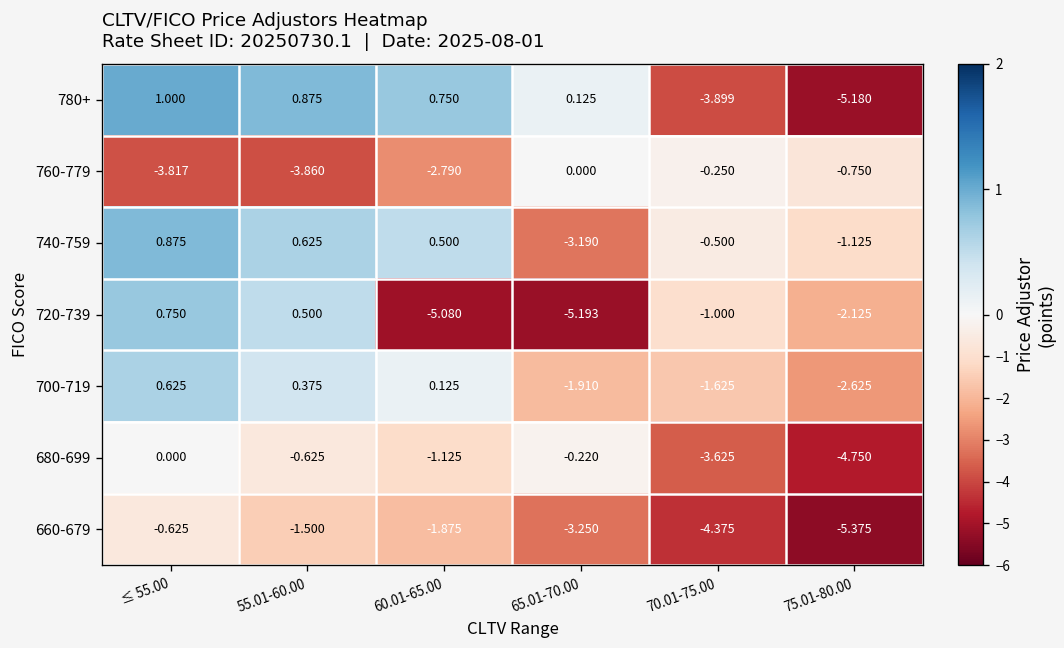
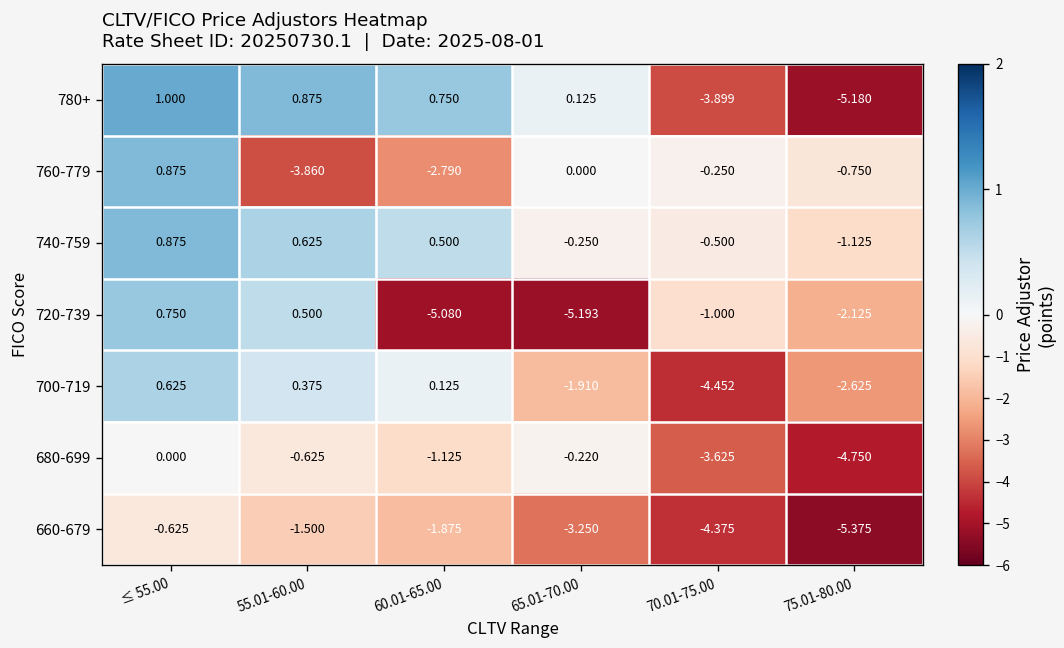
  {
    "780+": {
      "≤ 55.00": 1.000,
      "55.01-60.00": 0.875,
      "60.01-65.00": 0.750,
      "65.01-70.00": 0.125,
      "70.01-75.00": -3.899,
      "75.01-80.00": -5.180
    },
    "760-779": {
-     "≤ 55.00": -3.817,
+     "≤ 55.00": 0.875,
      "55.01-60.00": -3.860,
      "60.01-65.00": -2.790,
      "65.01-70.00": 0.000,
      "70.01-75.00": -0.250,
      "75.01-80.00": -0.750
    },
    "740-759": {
      "≤ 55.00": 0.875,
      "55.01-60.00": 0.625,
      "60.01-65.00": 0.500,
-     "65.01-70.00": -3.190,
+     "65.01-70.00": -0.250,
      "70.01-75.00": -0.500,
      "75.01-80.00": -1.125
    },
    "720-739": {
      "≤ 55.00": 0.750,
      "55.01-60.00": 0.500,
      "60.01-65.00": -5.080,
      "65.01-70.00": -5.193,
      "70.01-75.00": -1.000,
      "75.01-80.00": -2.125
    },
    "700-719": {
      "≤ 55.00": 0.625,
      "55.01-60.00": 0.375,
      "60.01-65.00": 0.125,
      "65.01-70.00": -1.910,
-     "70.01-75.00": -1.625,
+     "70.01-75.00": -4.452,
      "75.01-80.00": -2.625
    },
    "680-699": {
      "≤ 55.00": 0.000,
      "55.01-60.00": -0.625,
      "60.01-65.00": -1.125,
      "65.01-70.00": -0.220,
      "70.01-75.00": -3.625,
      "75.01-80.00": -4.750
    },
    "660-679": {
      "≤ 55.00": -0.625,
      "55.01-60.00": -1.500,
      "60.01-65.00": -1.875,
      "65.01-70.00": -3.250,
      "70.01-75.00": -4.375,
      "75.01-80.00": -5.375
    }
  }
